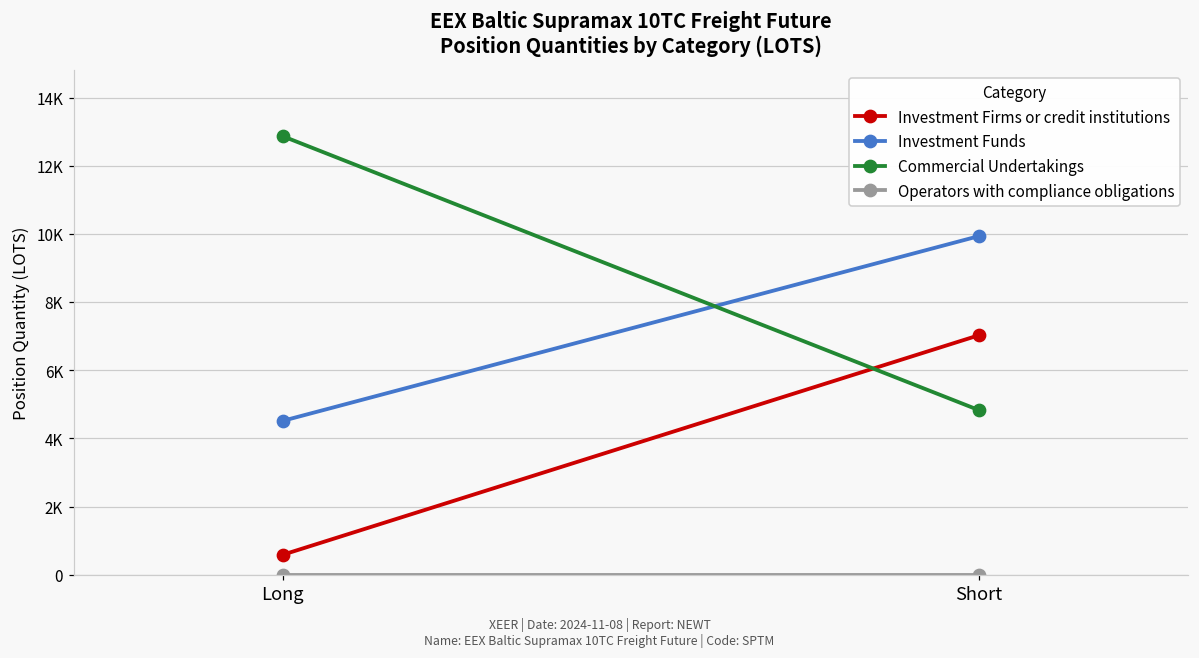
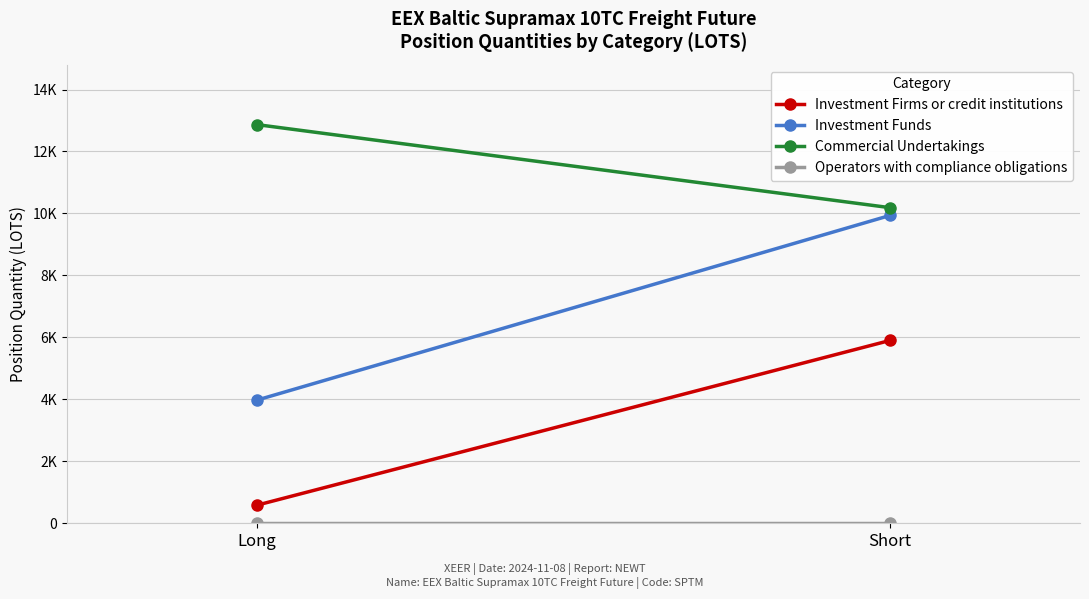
  {
    "Investment Firms or credit institutions": {
      "Long": 600,
-     "Short": 7000
+     "Short": 5900
    },
    "Investment Funds": {
-     "Long": 4500,
+     "Long": 4000,
      "Short": 9900
    },
    "Commercial Undertakings": {
      "Long": 12900,
-     "Short": 4800
+     "Short": 10200
    },
    "Operators with compliance obligations": {
      "Long": 0,
      "Short": 0
    }
  }
